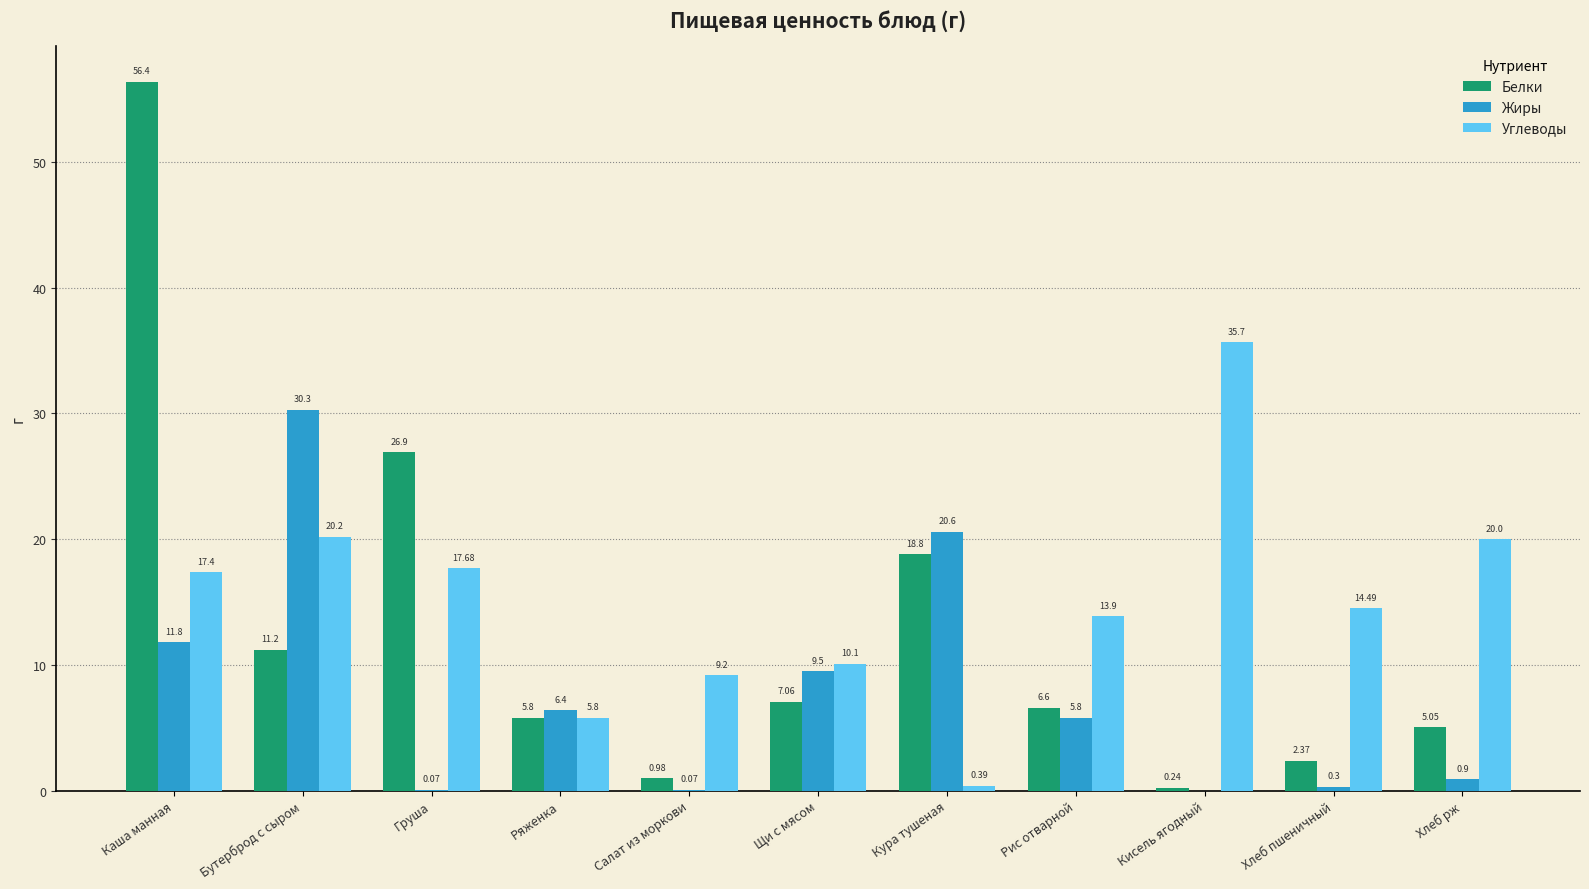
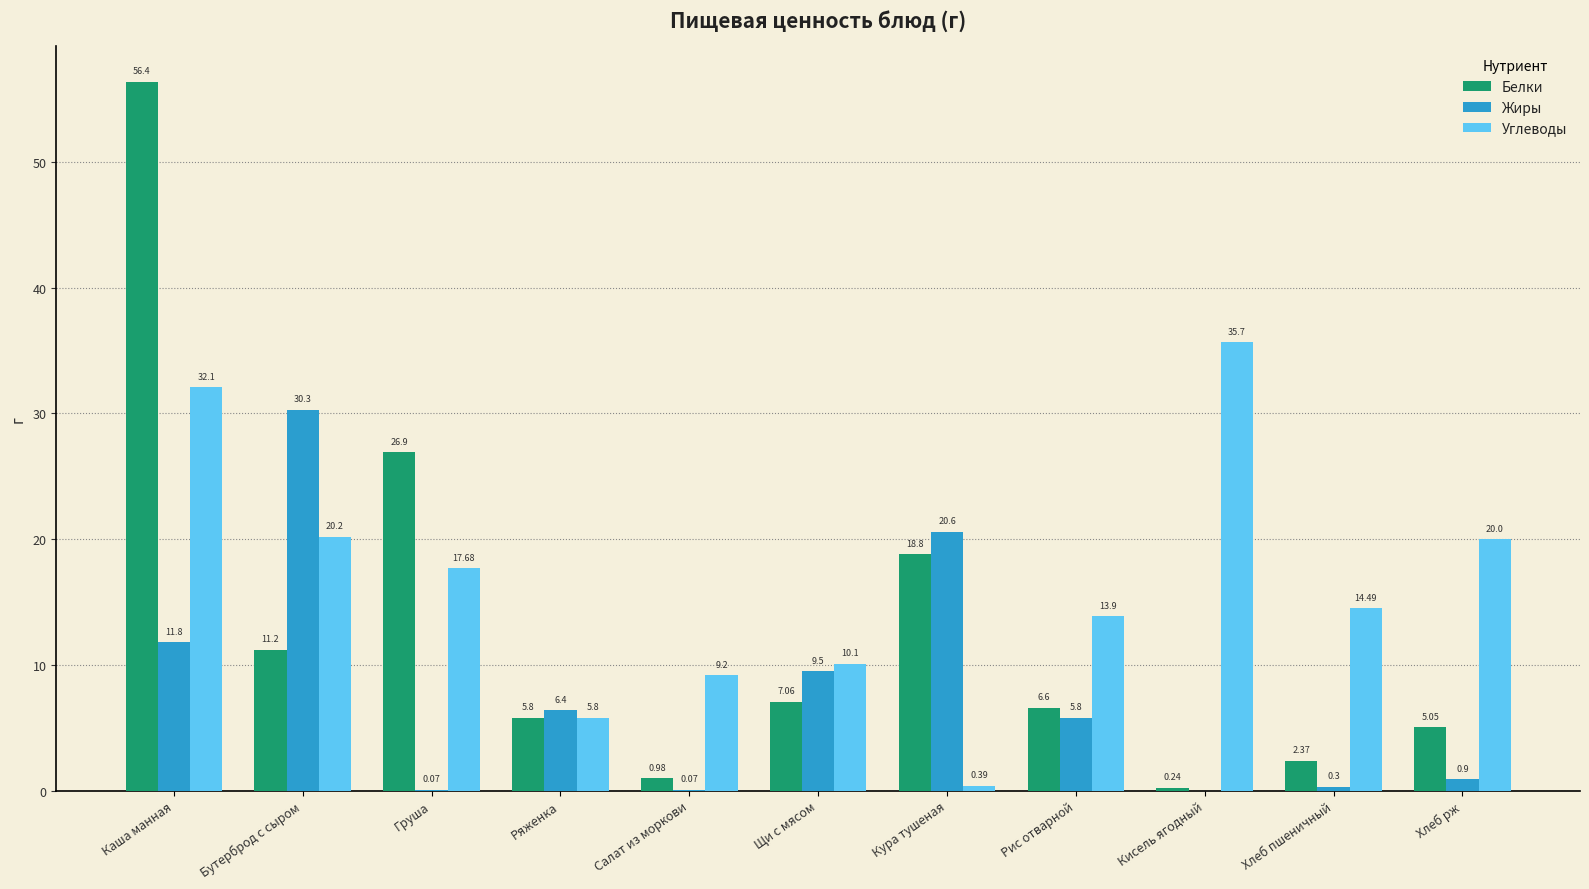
  {
    "Белки": {
      "Каша манная": 56.4,
      "Бутерброд с сыром": 11.2,
      "Груша": 26.9,
      "Ряженка": 5.8,
      "Салат из моркови": 0.98,
      "Щи с мясом": 7.06,
      "Кура тушеная": 18.8,
      "Рис отварной": 6.6,
      "Кисель ягодный": 0.24,
      "Хлеб пшеничный": 2.37,
      "Хлеб рж": 5.05
    },
    "Жиры": {
      "Каша манная": 11.8,
      "Бутерброд с сыром": 30.3,
      "Груша": 0.07,
      "Ряженка": 6.4,
      "Салат из моркови": 0.07,
      "Щи с мясом": 9.5,
      "Кура тушеная": 20.6,
      "Рис отварной": 5.8,
      "Хлеб пшеничный": 0.3,
      "Хлеб рж": 0.9
    },
    "Углеводы": {
-     "Каша манная": 17.4,
+     "Каша манная": 32.1,
      "Бутерброд с сыром": 20.2,
      "Груша": 17.68,
      "Ряженка": 5.8,
      "Салат из моркови": 9.2,
      "Щи с мясом": 10.1,
      "Кура тушеная": 0.39,
      "Рис отварной": 13.9,
      "Кисель ягодный": 35.7,
      "Хлеб пшеничный": 14.49,
      "Хлеб рж": 20.0
    }
  }
